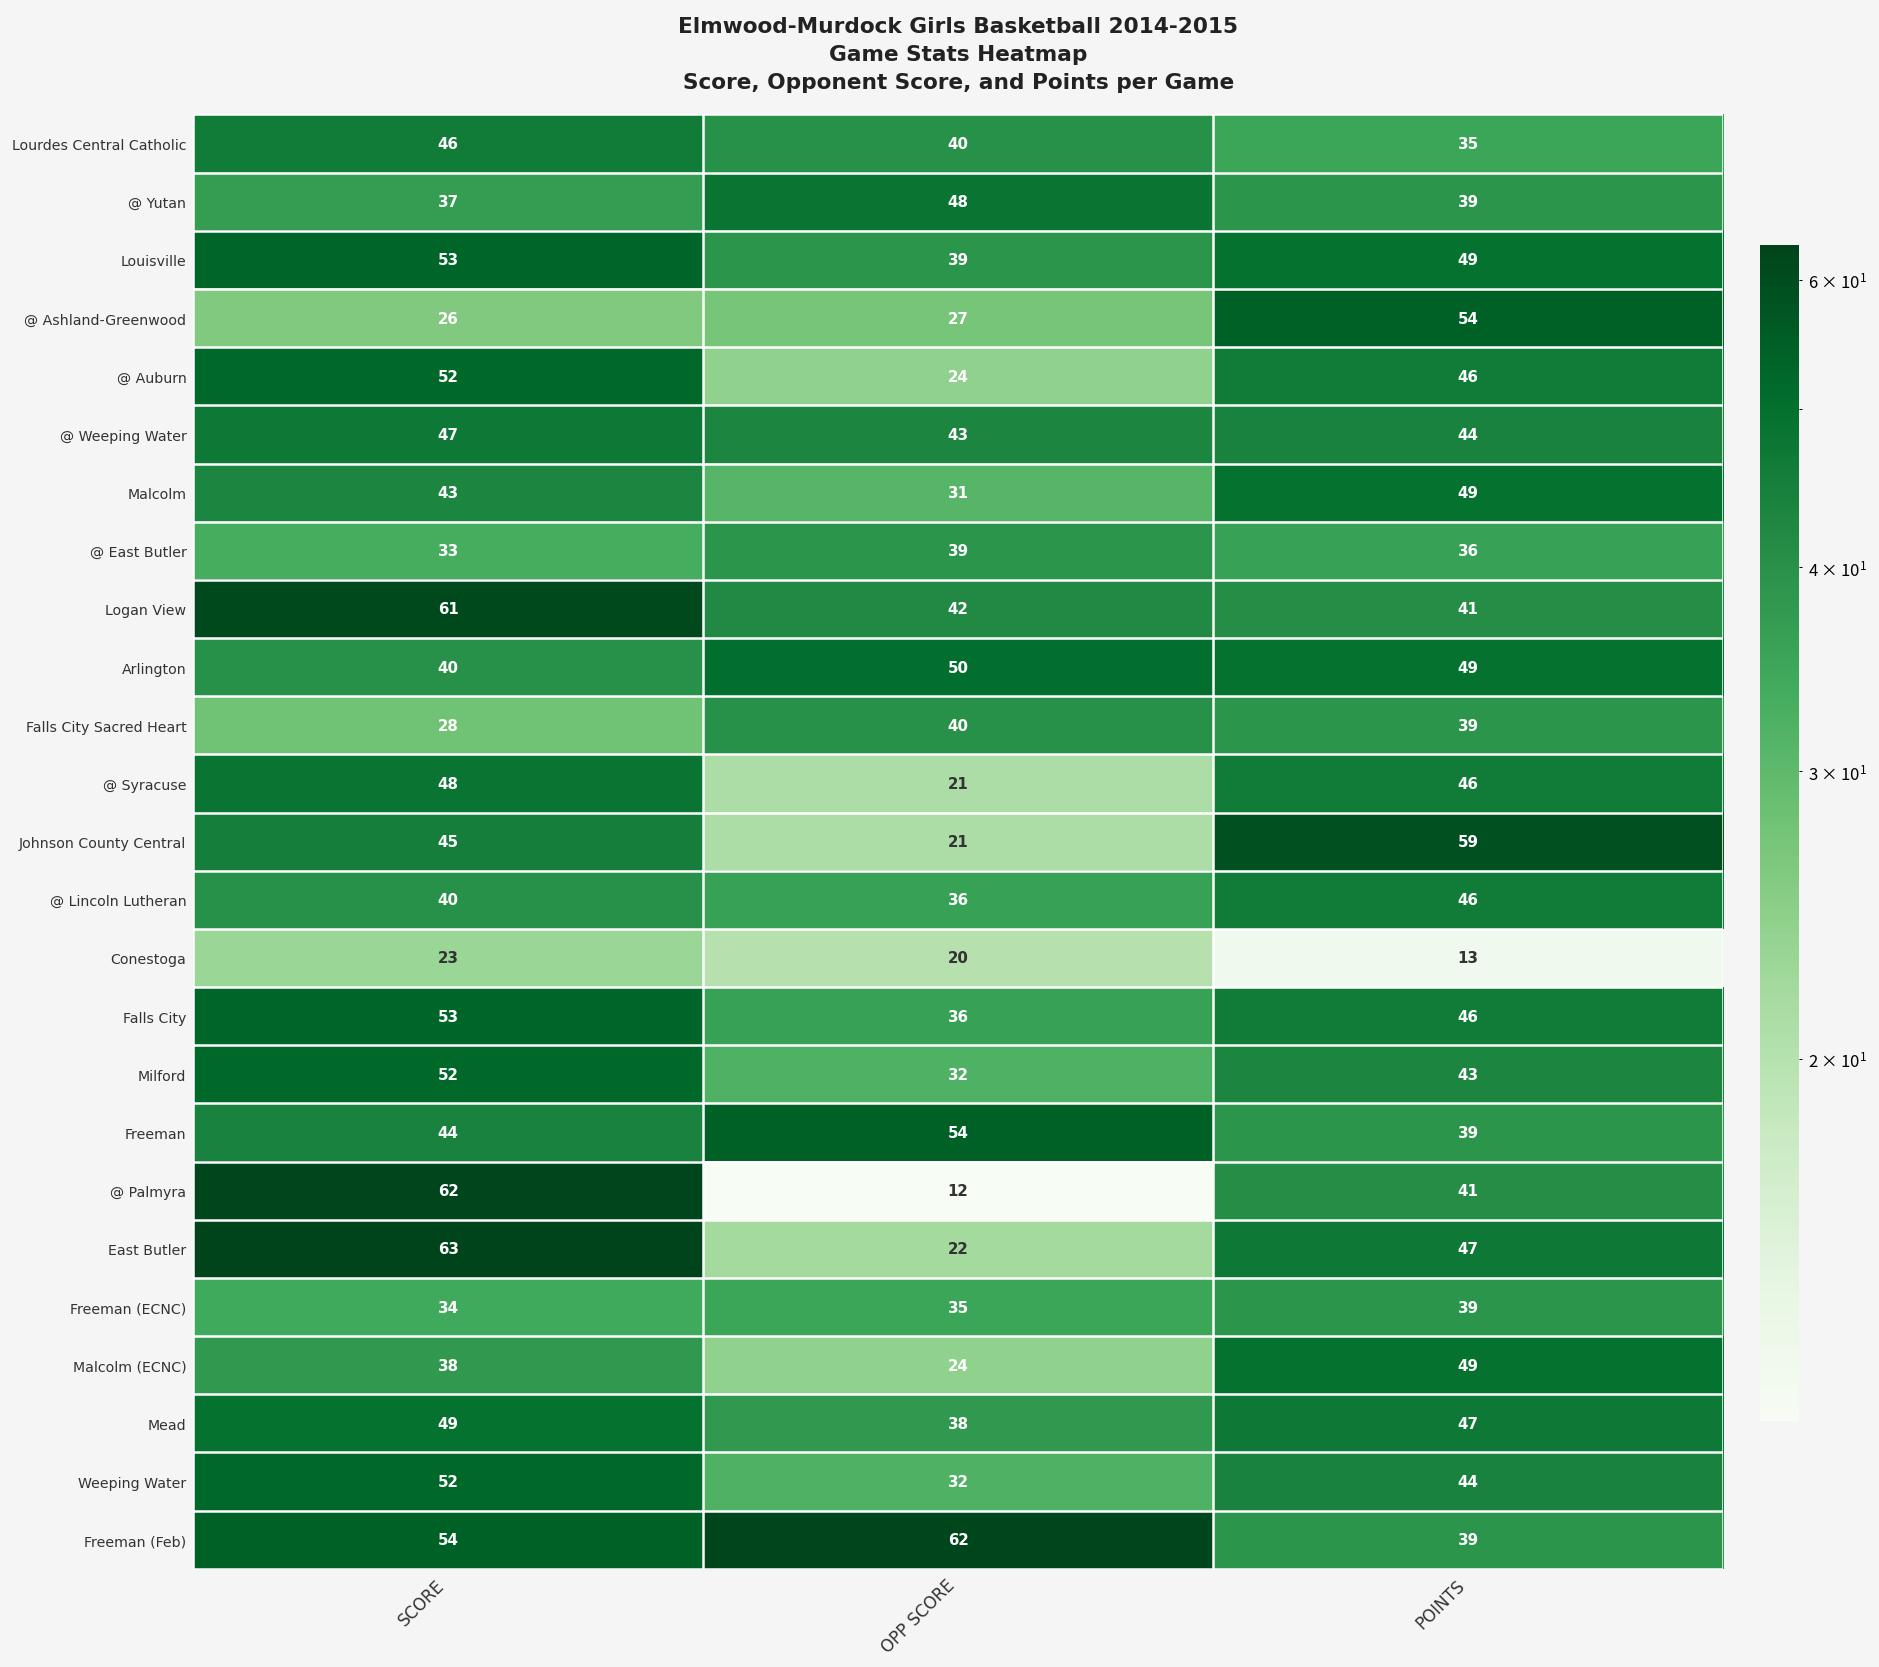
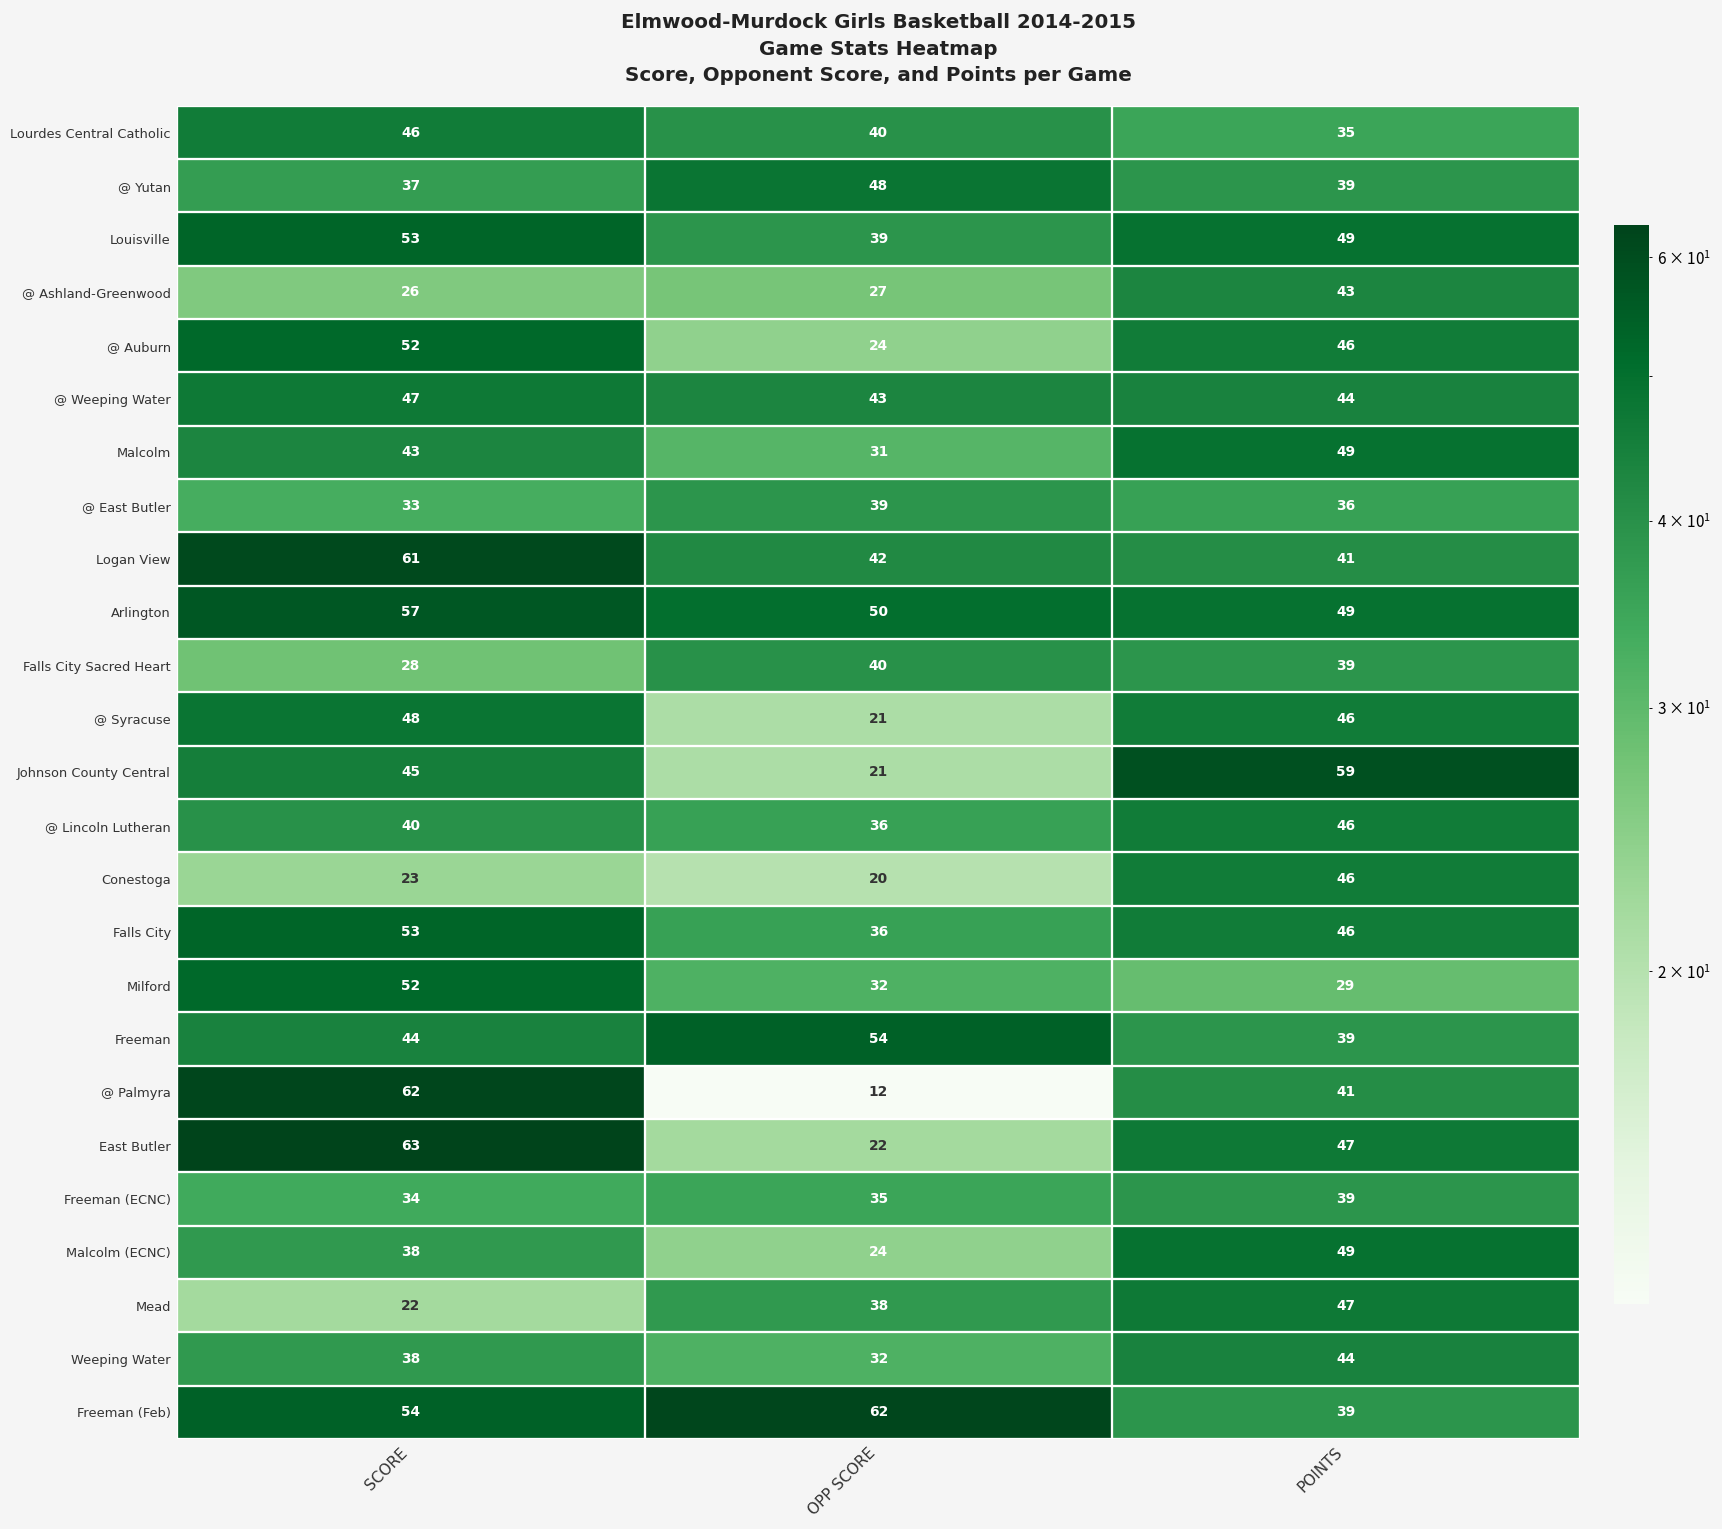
  {
    "Lourdes Central Catholic": {
      "SCORE": 46,
      "OPP SCORE": 40,
      "POINTS": 35
    },
    "@ Yutan": {
      "SCORE": 37,
      "OPP SCORE": 48,
      "POINTS": 39
    },
    "Louisville": {
      "SCORE": 53,
      "OPP SCORE": 39,
      "POINTS": 49
    },
    "@ Ashland-Greenwood": {
      "SCORE": 26,
      "OPP SCORE": 27,
-     "POINTS": 54
+     "POINTS": 43
    },
    "@ Auburn": {
      "SCORE": 52,
      "OPP SCORE": 24,
      "POINTS": 46
    },
    "@ Weeping Water": {
      "SCORE": 47,
      "OPP SCORE": 43,
      "POINTS": 44
    },
    "Malcolm": {
      "SCORE": 43,
      "OPP SCORE": 31,
      "POINTS": 49
    },
    "@ East Butler": {
      "SCORE": 33,
      "OPP SCORE": 39,
      "POINTS": 36
    },
    "Logan View": {
      "SCORE": 61,
      "OPP SCORE": 42,
      "POINTS": 41
    },
    "Arlington": {
-     "SCORE": 40,
+     "SCORE": 57,
      "OPP SCORE": 50,
      "POINTS": 49
    },
    "Falls City Sacred Heart": {
      "SCORE": 28,
      "OPP SCORE": 40,
      "POINTS": 39
    },
    "@ Syracuse": {
      "SCORE": 48,
      "OPP SCORE": 21,
      "POINTS": 46
    },
    "Johnson County Central": {
      "SCORE": 45,
      "OPP SCORE": 21,
      "POINTS": 59
    },
    "@ Lincoln Lutheran": {
      "SCORE": 40,
      "OPP SCORE": 36,
      "POINTS": 46
    },
    "Conestoga": {
      "SCORE": 23,
      "OPP SCORE": 20,
-     "POINTS": 13
+     "POINTS": 46
    },
    "Falls City": {
      "SCORE": 53,
      "OPP SCORE": 36,
      "POINTS": 46
    },
    "Milford": {
      "SCORE": 52,
      "OPP SCORE": 32,
-     "POINTS": 43
+     "POINTS": 29
    },
    "Freeman": {
      "SCORE": 44,
      "OPP SCORE": 54,
      "POINTS": 39
    },
    "@ Palmyra": {
      "SCORE": 62,
      "OPP SCORE": 12,
      "POINTS": 41
    },
    "East Butler": {
      "SCORE": 63,
      "OPP SCORE": 22,
      "POINTS": 47
    },
    "Freeman (ECNC)": {
      "SCORE": 34,
      "OPP SCORE": 35,
      "POINTS": 39
    },
    "Malcolm (ECNC)": {
      "SCORE": 38,
      "OPP SCORE": 24,
      "POINTS": 49
    },
    "Mead": {
-     "SCORE": 49,
+     "SCORE": 22,
      "OPP SCORE": 38,
      "POINTS": 47
    },
    "Weeping Water": {
-     "SCORE": 52,
+     "SCORE": 38,
      "OPP SCORE": 32,
      "POINTS": 44
    },
    "Freeman (Feb)": {
      "SCORE": 54,
      "OPP SCORE": 62,
      "POINTS": 39
    }
  }
